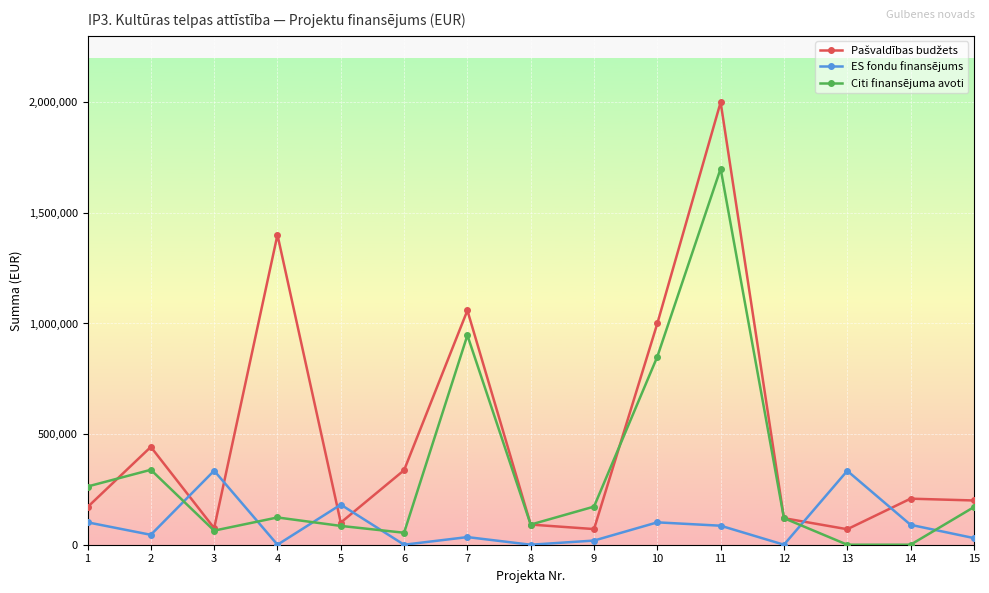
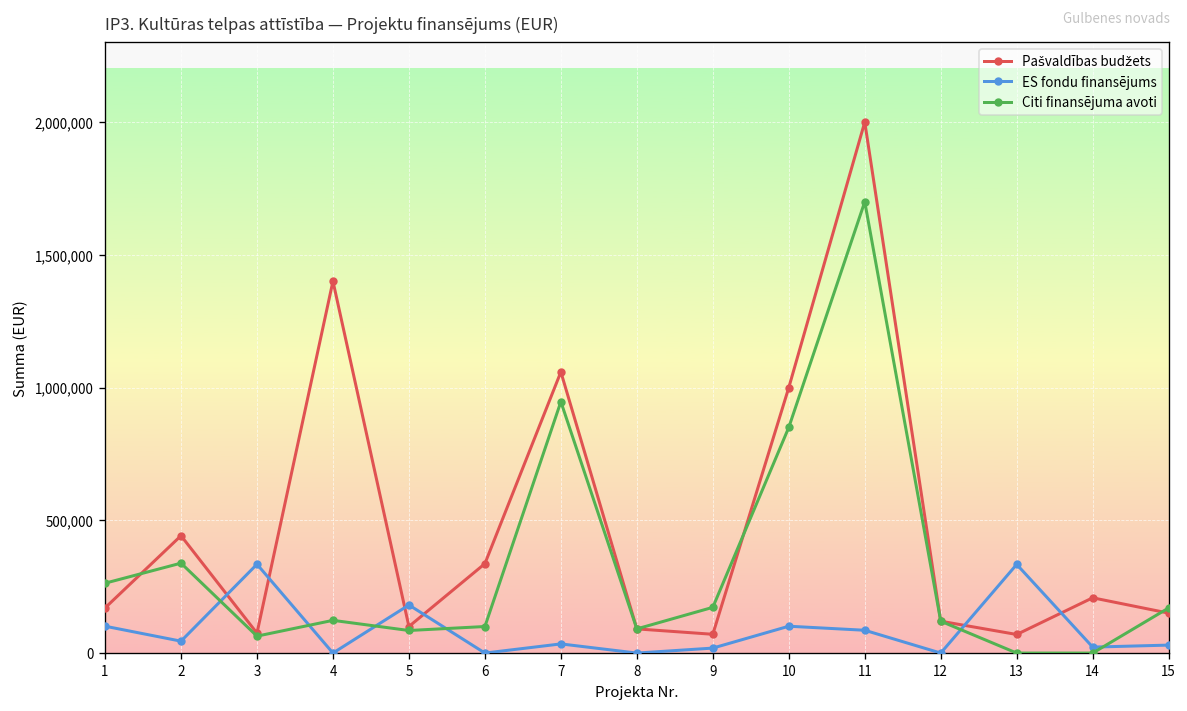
  {
    "Pašvaldības budžets": {
      "1": "170,000",
      "2": "440,000",
      "4": "1,400,000",
      "5": "100,000",
      "6": "340,000",
      "7": "1,060,000",
      "9": "70,000",
      "10": "1,000,000",
      "11": "2,000,000",
      "13": "70,000",
      "14": "210,000",
-     "15": "200,000"
+     "15": "150,000"
    },
    "ES fondu finansējums": {
      "1": "100,000",
      "2": "40,000",
      "3": "330,000",
      "4": "0",
      "5": "180,000",
      "6": "0",
      "7": "30,000",
      "8": "0",
      "9": "20,000",
      "10": "100,000",
      "11": "90,000",
      "12": "0",
      "13": "330,000",
-     "14": "90,000",
+     "14": "20,000",
      "15": "30,000"
    },
    "Citi finansējuma avoti": {
      "1": "260,000",
      "2": "340,000",
      "4": "120,000",
      "5": "90,000",
-     "6": "50,000",
+     "6": "100,000",
      "7": "950,000",
      "9": "170,000",
      "10": "850,000",
      "11": "1,700,000",
      "13": "0",
      "14": "0",
      "15": "170,000"
    }
  }
